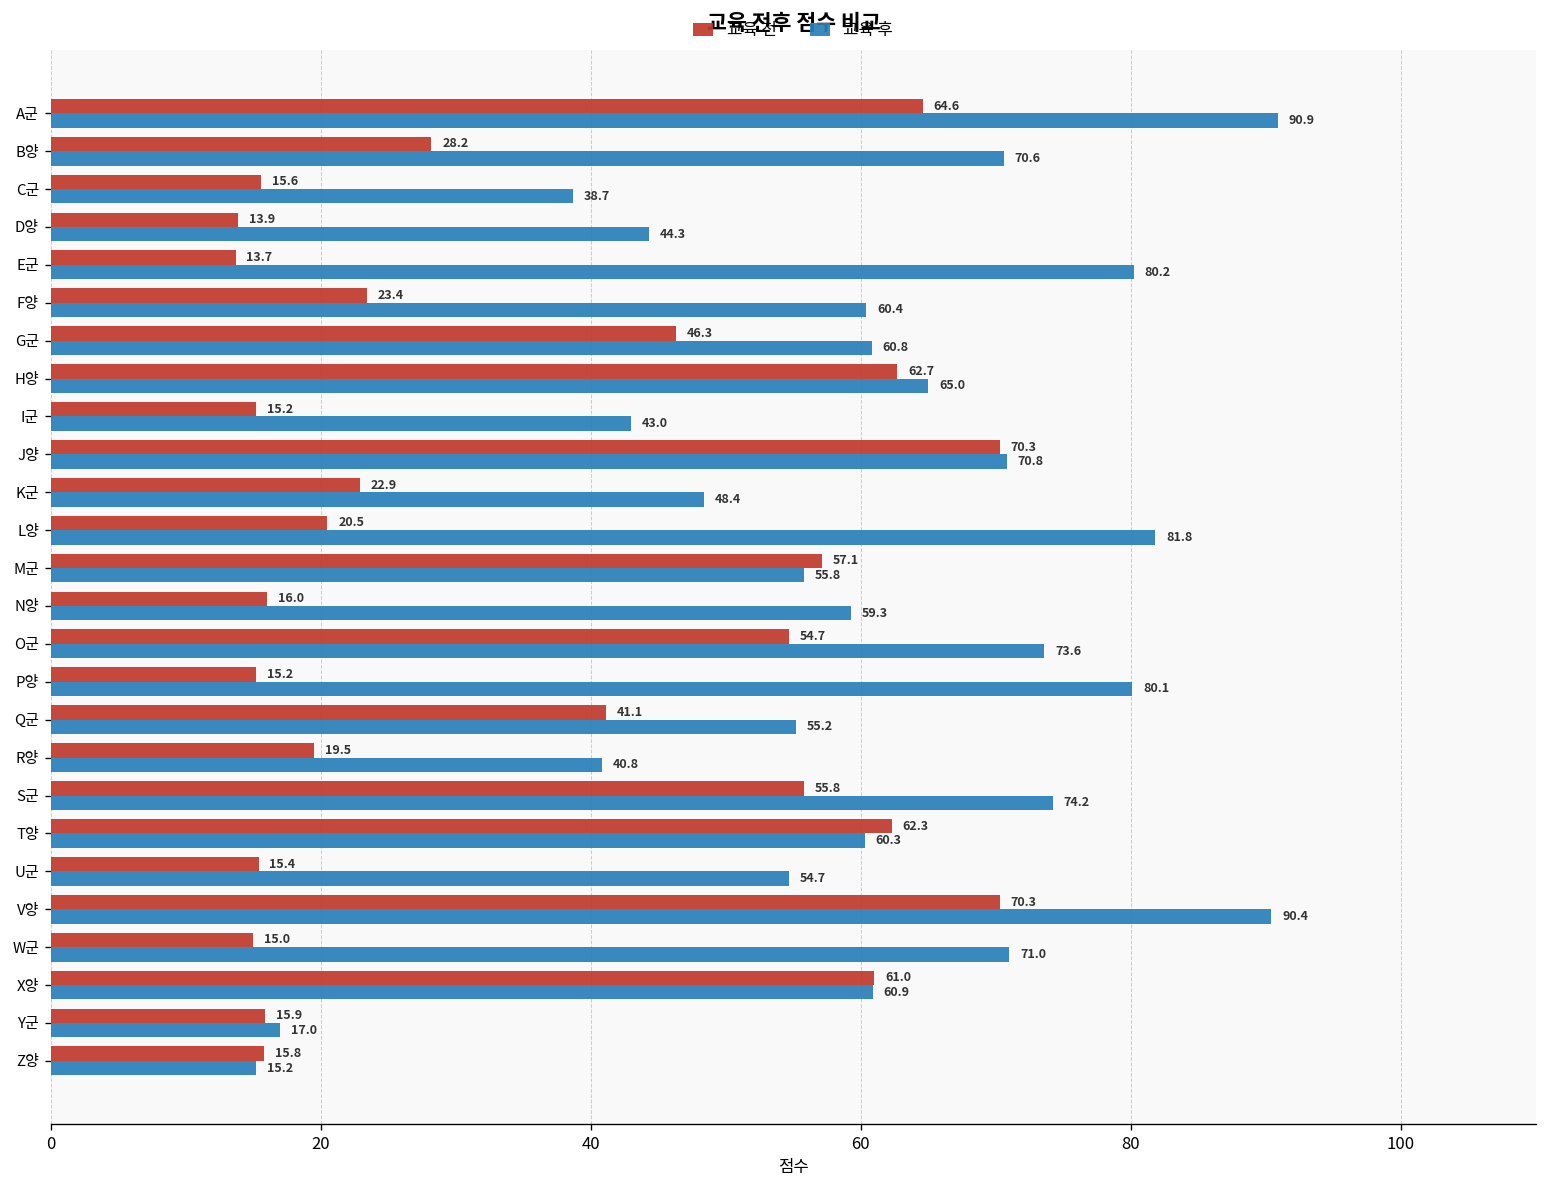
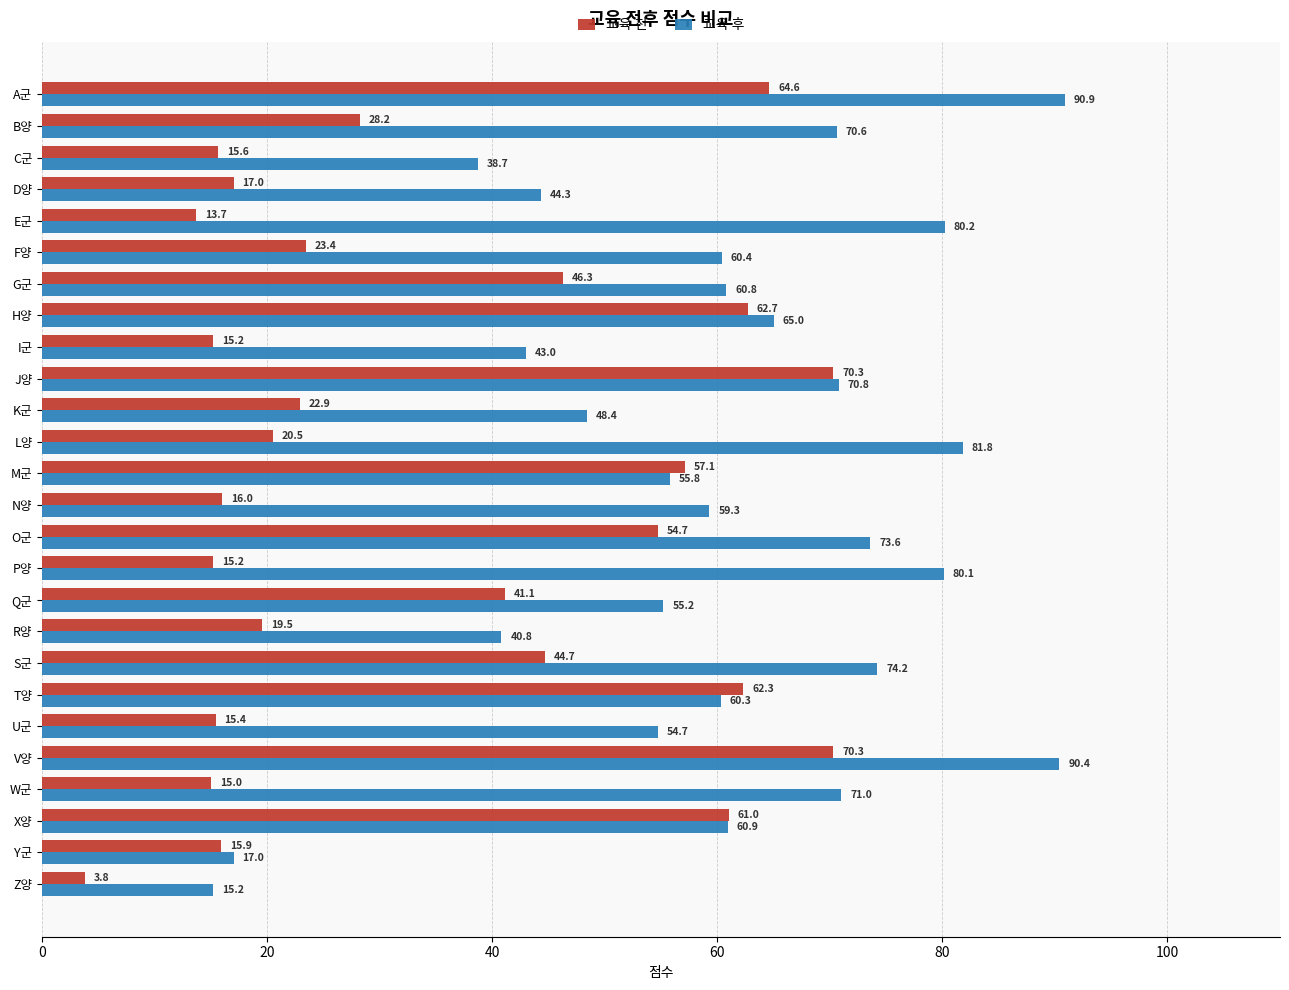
  {
    "교육 전": {
      "A군": 64.6,
      "B양": 28.2,
      "C군": 15.6,
-     "D양": 13.9,
+     "D양": 17.0,
      "E군": 13.7,
      "F양": 23.4,
      "G군": 46.3,
      "H양": 62.7,
      "I군": 15.2,
      "J양": 70.3,
      "K군": 22.9,
      "L양": 20.5,
      "M군": 57.1,
      "N양": 16.0,
      "O군": 54.7,
      "P양": 15.2,
      "Q군": 41.1,
      "R양": 19.5,
-     "S군": 55.8,
+     "S군": 44.7,
      "T양": 62.3,
      "U군": 15.4,
      "V양": 70.3,
      "W군": 15.0,
      "X양": 61.0,
      "Y군": 15.9,
-     "Z양": 15.8
+     "Z양": 3.8
    },
    "교육 후": {
      "A군": 90.9,
      "B양": 70.6,
      "C군": 38.7,
      "D양": 44.3,
      "E군": 80.2,
      "F양": 60.4,
      "G군": 60.8,
      "H양": 65.0,
      "I군": 43.0,
      "J양": 70.8,
      "K군": 48.4,
      "L양": 81.8,
      "M군": 55.8,
      "N양": 59.3,
      "O군": 73.6,
      "P양": 80.1,
      "Q군": 55.2,
      "R양": 40.8,
      "S군": 74.2,
      "T양": 60.3,
      "U군": 54.7,
      "V양": 90.4,
      "W군": 71.0,
      "X양": 60.9,
      "Y군": 17.0,
      "Z양": 15.2
    }
  }
